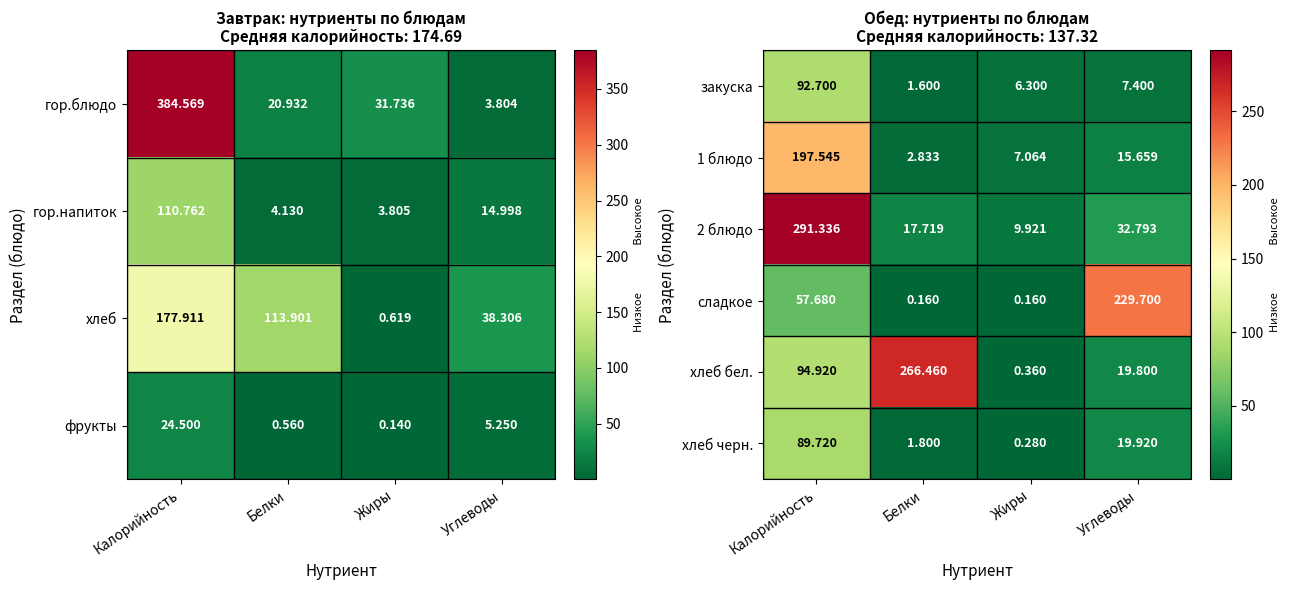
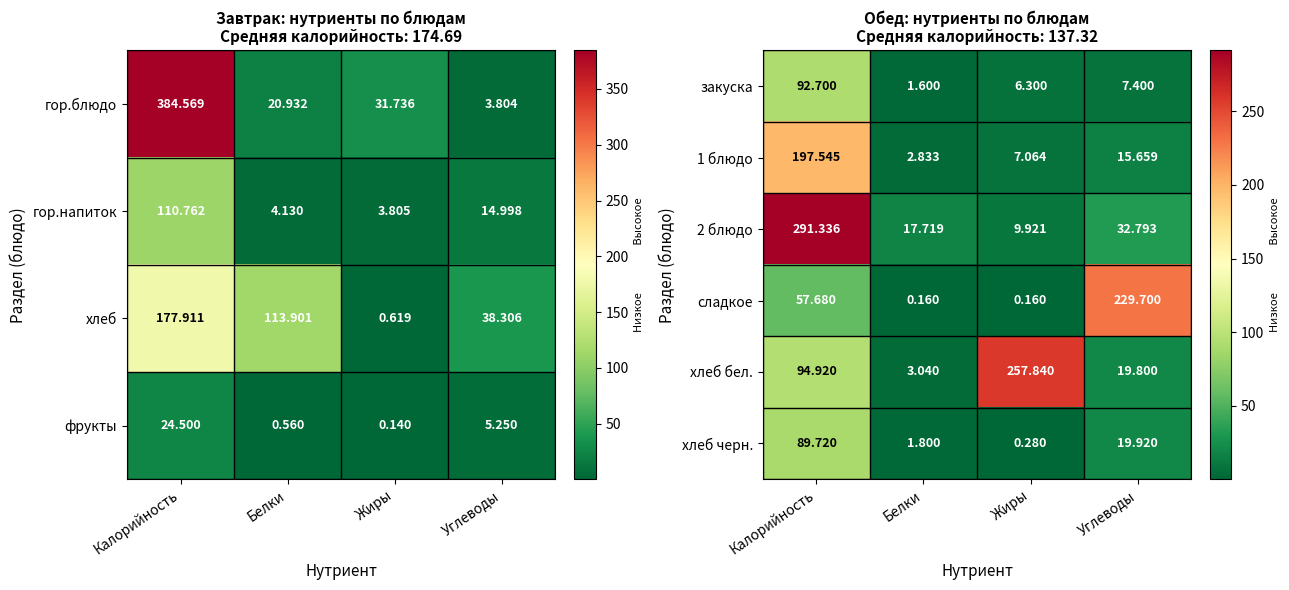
  {
    "Завтрак: нутриенты по блюдам Средняя калорийность: 174.69": {
      "гор.блюдо": {
        "Калорийность": 384.569,
        "Белки": 20.932,
        "Жиры": 31.736,
        "Углеводы": 3.804
      },
      "гор.напиток": {
        "Калорийность": 110.762,
        "Белки": 4.130,
        "Жиры": 3.805,
        "Углеводы": 14.998
      },
      "хлеб": {
        "Калорийность": 177.911,
        "Белки": 113.901,
        "Жиры": 0.619,
        "Углеводы": 38.306
      },
      "фрукты": {
        "Калорийность": 24.500,
        "Белки": 0.560,
        "Жиры": 0.140,
        "Углеводы": 5.250
      }
    },
    "Обед: нутриенты по блюдам Средняя калорийность: 137.32": {
      "закуска": {
        "Калорийность": 92.700,
        "Белки": 1.600,
        "Жиры": 6.300,
        "Углеводы": 7.400
      },
      "1 блюдо": {
        "Калорийность": 197.545,
        "Белки": 2.833,
        "Жиры": 7.064,
        "Углеводы": 15.659
      },
      "2 блюдо": {
        "Калорийность": 291.336,
        "Белки": 17.719,
        "Жиры": 9.921,
        "Углеводы": 32.793
      },
      "сладкое": {
        "Калорийность": 57.680,
        "Белки": 0.160,
        "Жиры": 0.160,
        "Углеводы": 229.700
      },
      "хлеб бел.": {
        "Калорийность": 94.920,
-       "Белки": 266.460,
-       "Жиры": 0.360,
+       "Белки": 3.040,
+       "Жиры": 257.840,
        "Углеводы": 19.800
      },
      "хлеб черн.": {
        "Калорийность": 89.720,
        "Белки": 1.800,
        "Жиры": 0.280,
        "Углеводы": 19.920
      }
    }
  }
